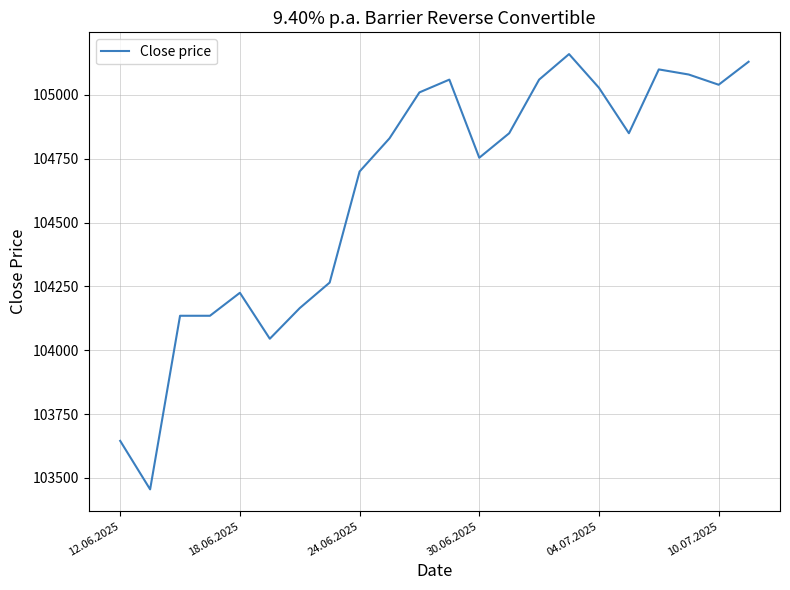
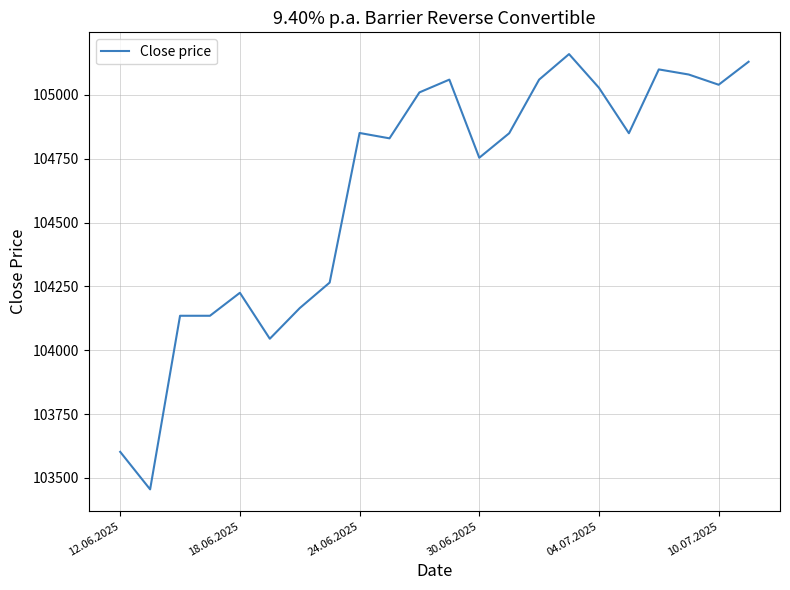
  {
-   "12.06.2025": 103650,
+   "12.06.2025": 103600,
    "18.06.2025": 104230,
-   "24.06.2025": 104700,
+   "24.06.2025": 104850,
    "30.06.2025": 104750,
    "04.07.2025": 105030,
    "10.07.2025": 105040
  }
